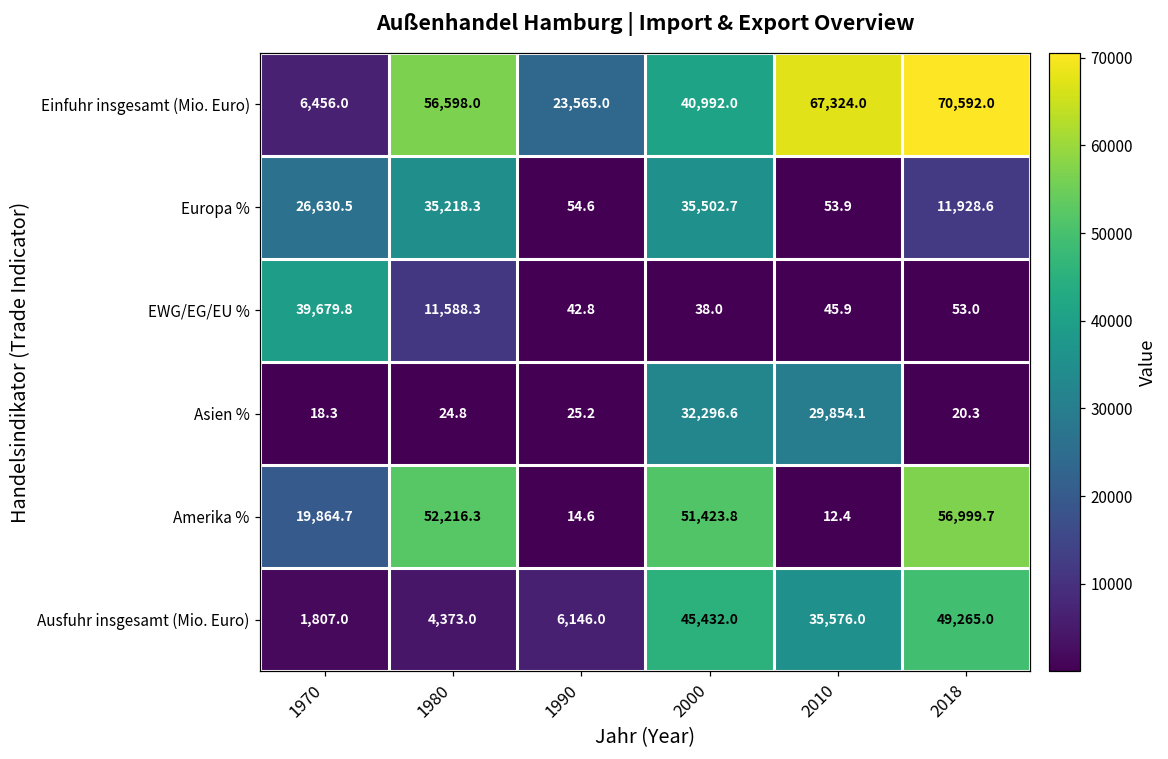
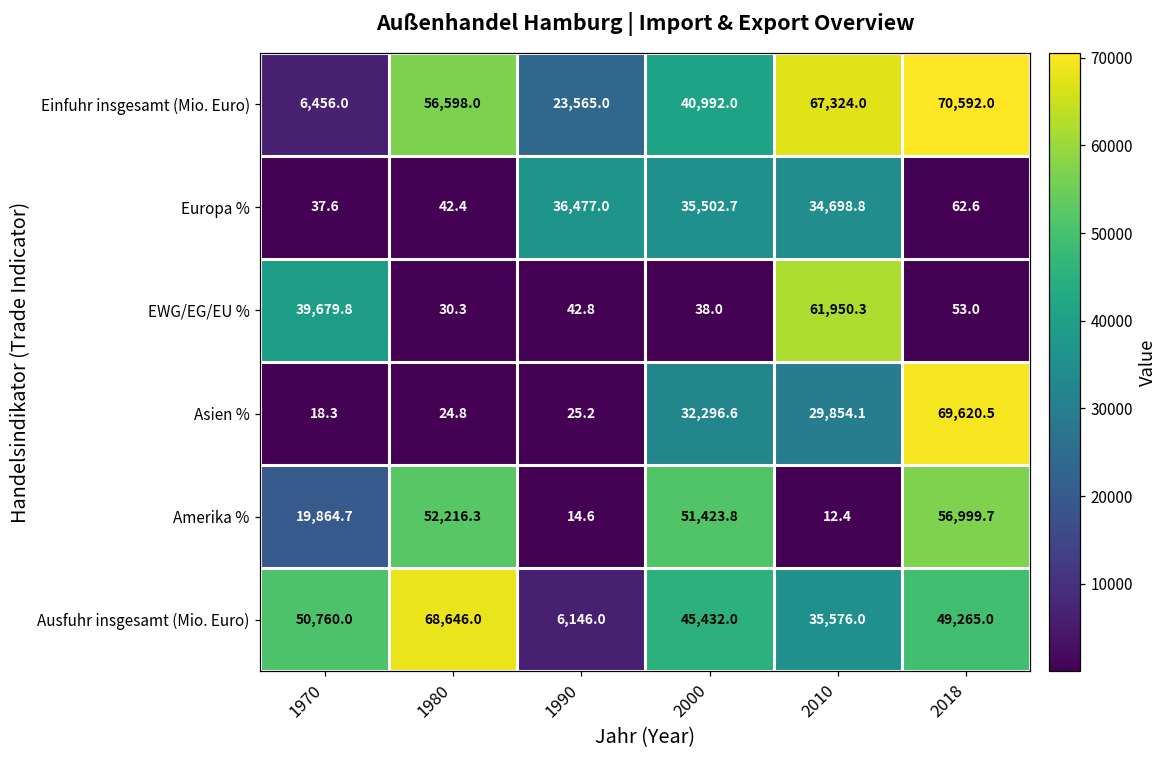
  {
    "Einfuhr insgesamt (Mio. Euro)": {
      "1970": "6,456.0",
      "1980": "56,598.0",
      "1990": "23,565.0",
      "2000": "40,992.0",
      "2010": "67,324.0",
      "2018": "70,592.0"
    },
    "Europa %": {
-     "1970": "26,630.5",
-     "1980": "35,218.3",
-     "1990": "54.6",
+     "1970": "37.6",
+     "1980": "42.4",
+     "1990": "36,477.0",
      "2000": "35,502.7",
-     "2010": "53.9",
-     "2018": "11,928.6"
+     "2010": "34,698.8",
+     "2018": "62.6"
    },
    "EWG/EG/EU %": {
      "1970": "39,679.8",
-     "1980": "11,588.3",
+     "1980": "30.3",
      "1990": "42.8",
      "2000": "38.0",
-     "2010": "45.9",
+     "2010": "61,950.3",
      "2018": "53.0"
    },
    "Asien %": {
      "1970": "18.3",
      "1980": "24.8",
      "1990": "25.2",
      "2000": "32,296.6",
      "2010": "29,854.1",
-     "2018": "20.3"
+     "2018": "69,620.5"
    },
    "Amerika %": {
      "1970": "19,864.7",
      "1980": "52,216.3",
      "1990": "14.6",
      "2000": "51,423.8",
      "2010": "12.4",
      "2018": "56,999.7"
    },
    "Ausfuhr insgesamt (Mio. Euro)": {
-     "1970": "1,807.0",
-     "1980": "4,373.0",
+     "1970": "50,760.0",
+     "1980": "68,646.0",
      "1990": "6,146.0",
      "2000": "45,432.0",
      "2010": "35,576.0",
      "2018": "49,265.0"
    }
  }
